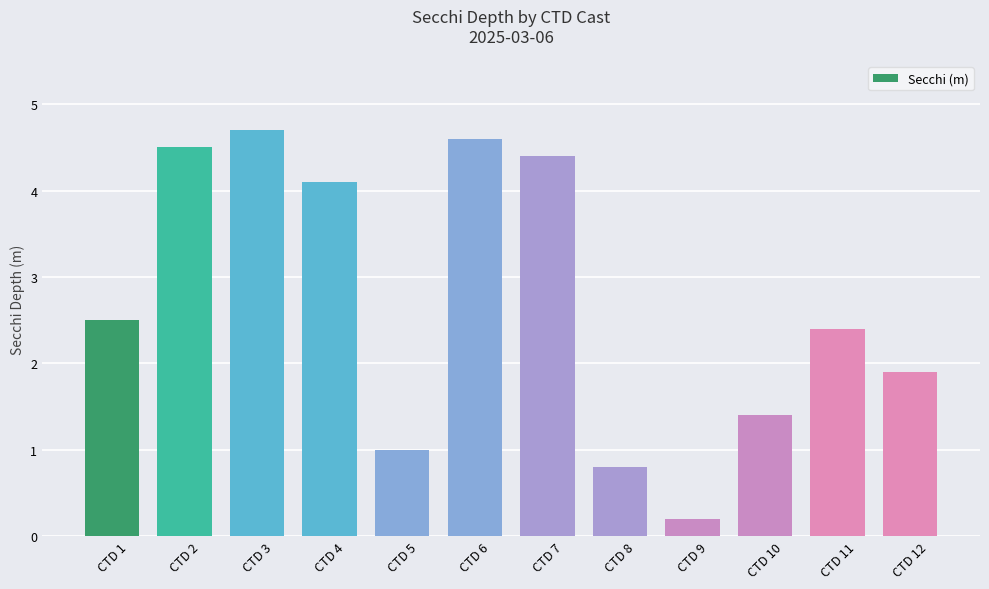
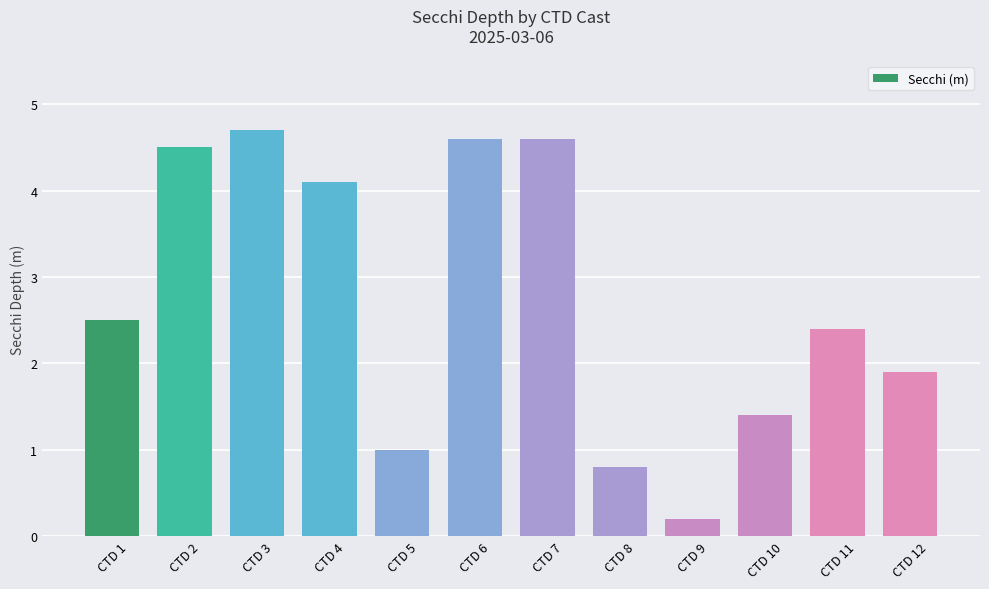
  {
    "CTD 1": 2.5,
    "CTD 2": 4.5,
    "CTD 3": 4.7,
    "CTD 4": 4.1,
    "CTD 5": 1.0,
    "CTD 6": 4.6,
-   "CTD 7": 4.4,
+   "CTD 7": 4.6,
    "CTD 8": 0.8,
    "CTD 9": 0.2,
    "CTD 10": 1.4,
    "CTD 11": 2.4,
    "CTD 12": 1.9
  }
